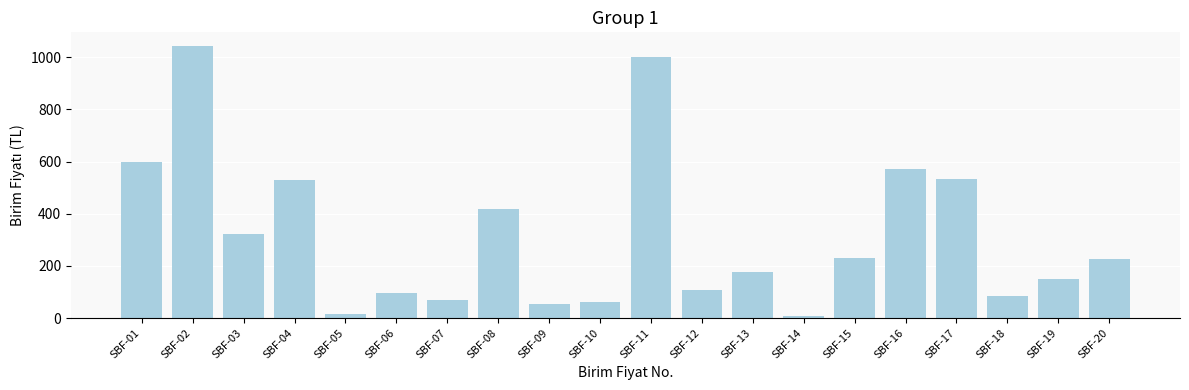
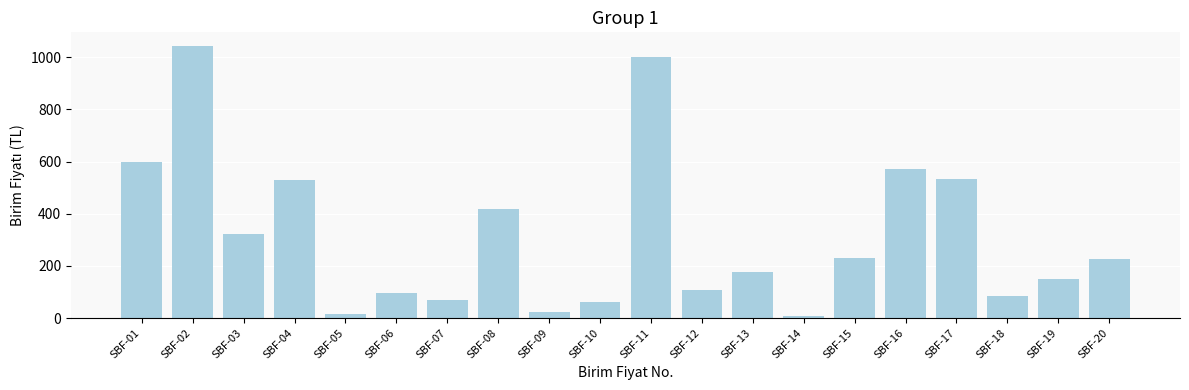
  {
    "SBF-01": 600,
    "SBF-02": 1040,
    "SBF-03": 320,
    "SBF-04": 530,
    "SBF-05": 20,
    "SBF-06": 100,
    "SBF-07": 70,
    "SBF-08": 420,
-   "SBF-09": 60,
+   "SBF-09": 20,
    "SBF-10": 60,
    "SBF-11": 1000,
    "SBF-12": 110,
    "SBF-13": 180,
    "SBF-15": 230,
    "SBF-16": 570,
    "SBF-17": 530,
    "SBF-18": 90,
    "SBF-19": 150,
    "SBF-20": 230
  }
